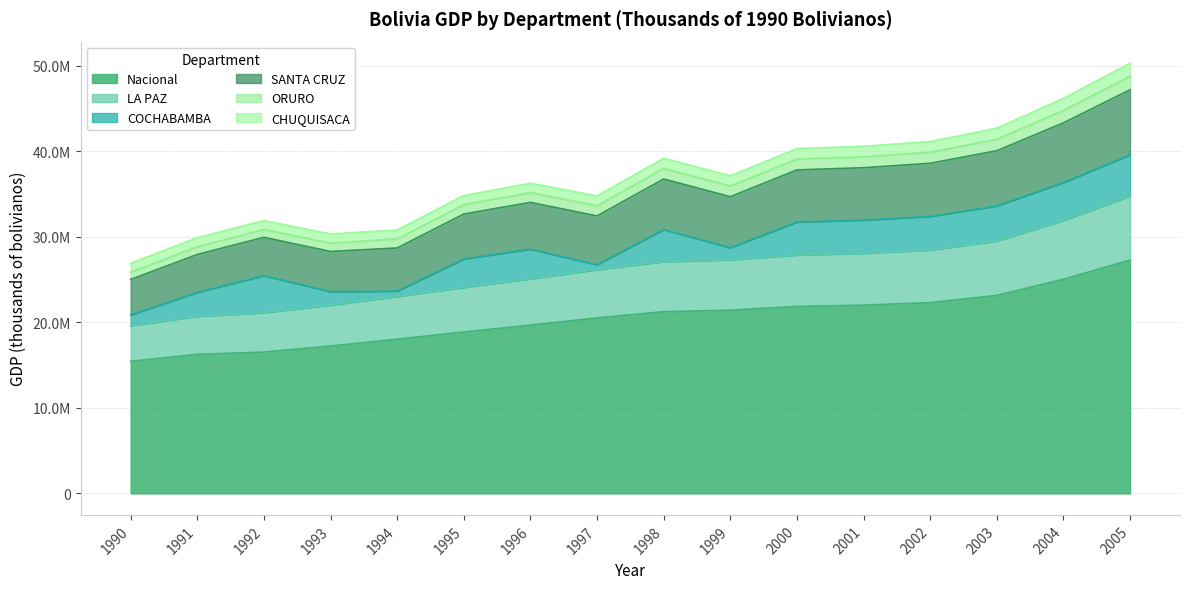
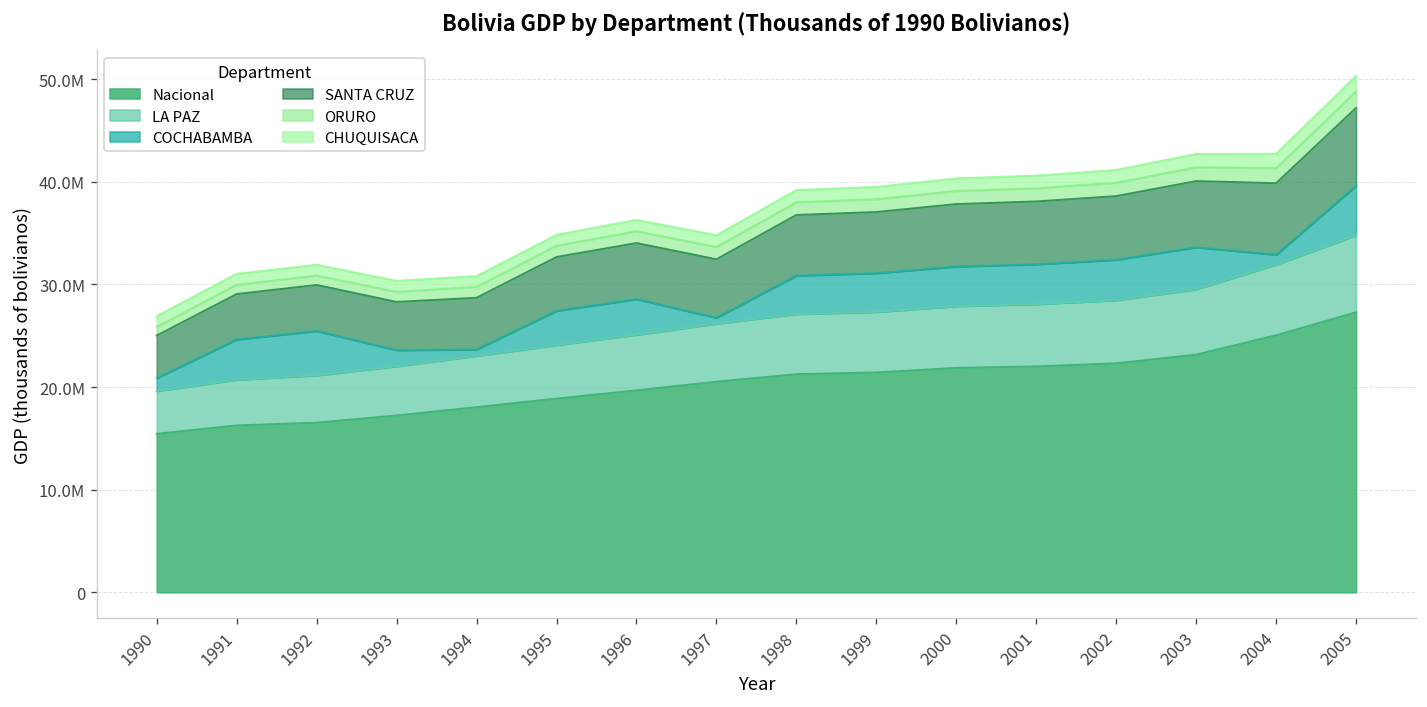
  {
    "COCHABAMBA": {
      "1990": 1000000,
-     "1991": 3000000,
+     "1991": 4000000,
      "1992": 4000000,
      "1993": 2000000,
      "1994": 1000000,
      "1995": 3000000,
      "1996": 3000000,
      "1997": 1000000,
      "1998": 4000000,
-     "1999": 1000000,
+     "1999": 4000000,
      "2000": 4000000,
      "2001": 4000000,
      "2002": 4000000,
      "2003": 4000000,
-     "2004": 4000000,
+     "2004": 1000000,
      "2005": 5000000
    }
  }
